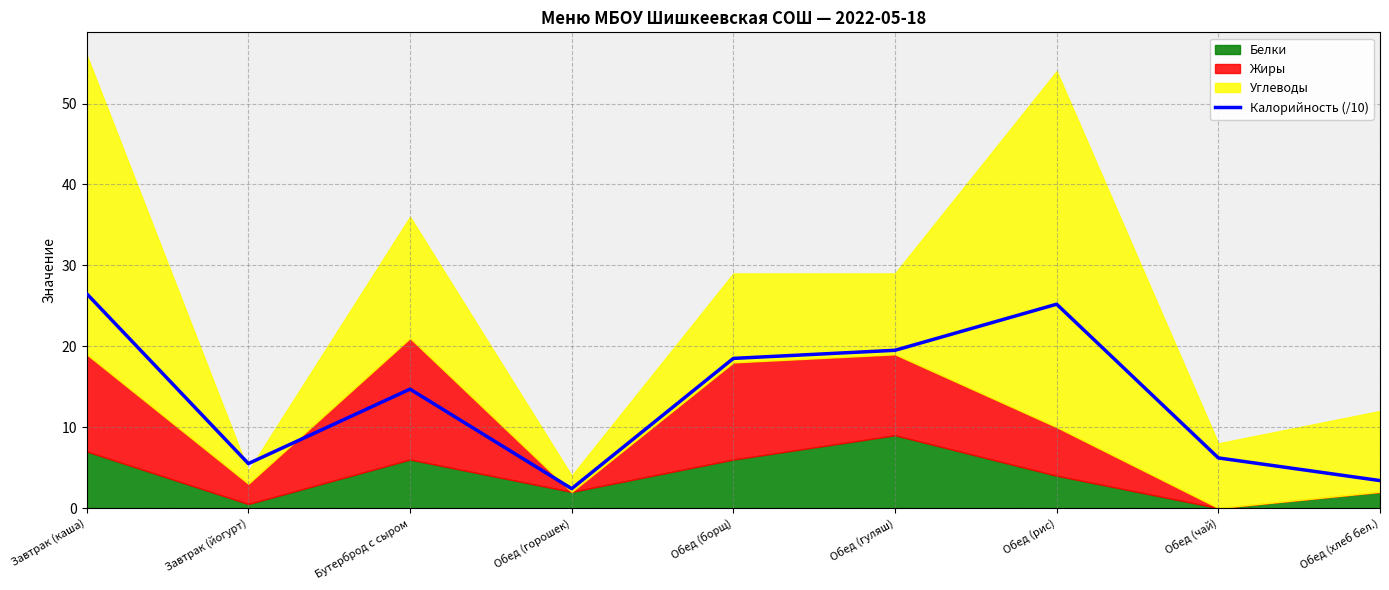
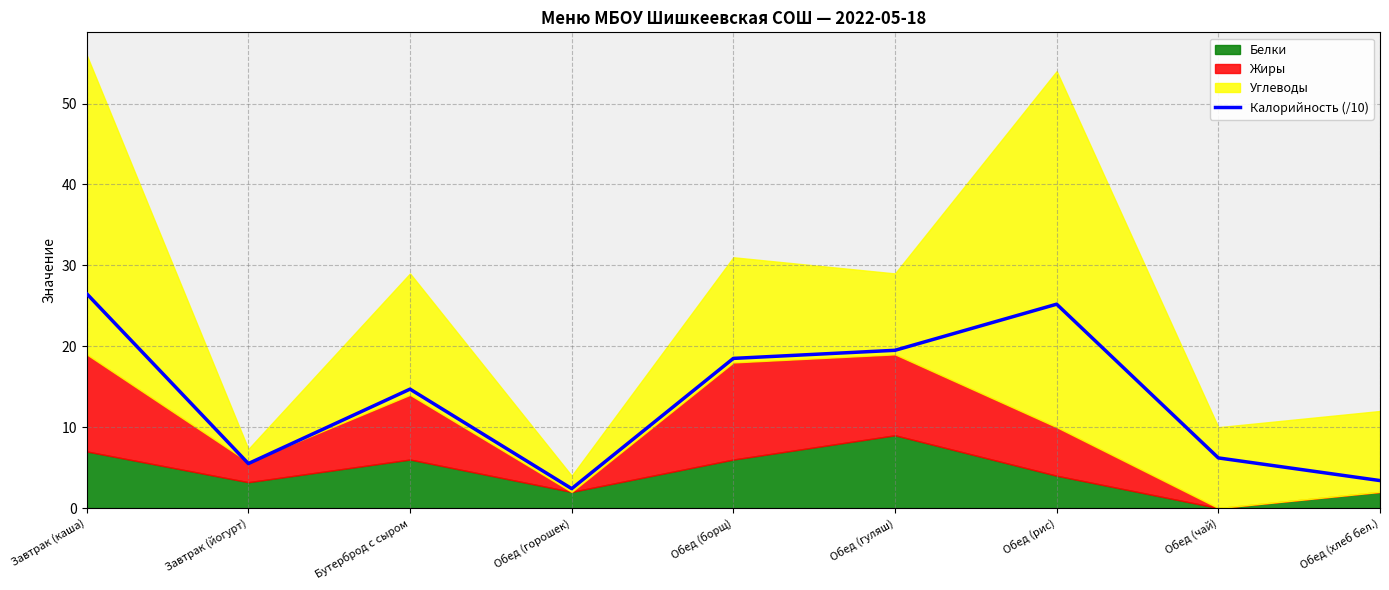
  {
    "Калорийность (/10)": {
      "Завтрак (каша)": 27,
      "Бутерброд с сыром": 15,
      "Обед (горошек)": 2,
      "Обед (борщ)": 19,
      "Обед (гуляш)": 20,
      "Обед (рис)": 25,
      "Обед (чай)": 6,
      "Обед (хлеб бел.)": 3
    },
    "Белки": {
      "Завтрак (каша)": 7,
-     "Завтрак (йогурт)": 1,
+     "Завтрак (йогурт)": 3,
      "Бутерброд с сыром": 6,
      "Обед (борщ)": 6,
      "Обед (гуляш)": 9,
      "Обед (рис)": 4
    },
    "Жиры": {
      "Завтрак (каша)": 12,
-     "Бутерброд с сыром": 15,
+     "Бутерброд с сыром": 8,
      "Обед (борщ)": 12,
      "Обед (гуляш)": 10,
      "Обед (рис)": 6
    },
    "Углеводы": {
      "Завтрак (каша)": 37,
      "Завтрак (йогурт)": 2,
      "Бутерброд с сыром": 15,
      "Обед (горошек)": 2,
-     "Обед (борщ)": 11,
+     "Обед (борщ)": 13,
      "Обед (гуляш)": 10,
      "Обед (рис)": 44,
-     "Обед (чай)": 8,
+     "Обед (чай)": 10,
      "Обед (хлеб бел.)": 10
    }
  }
